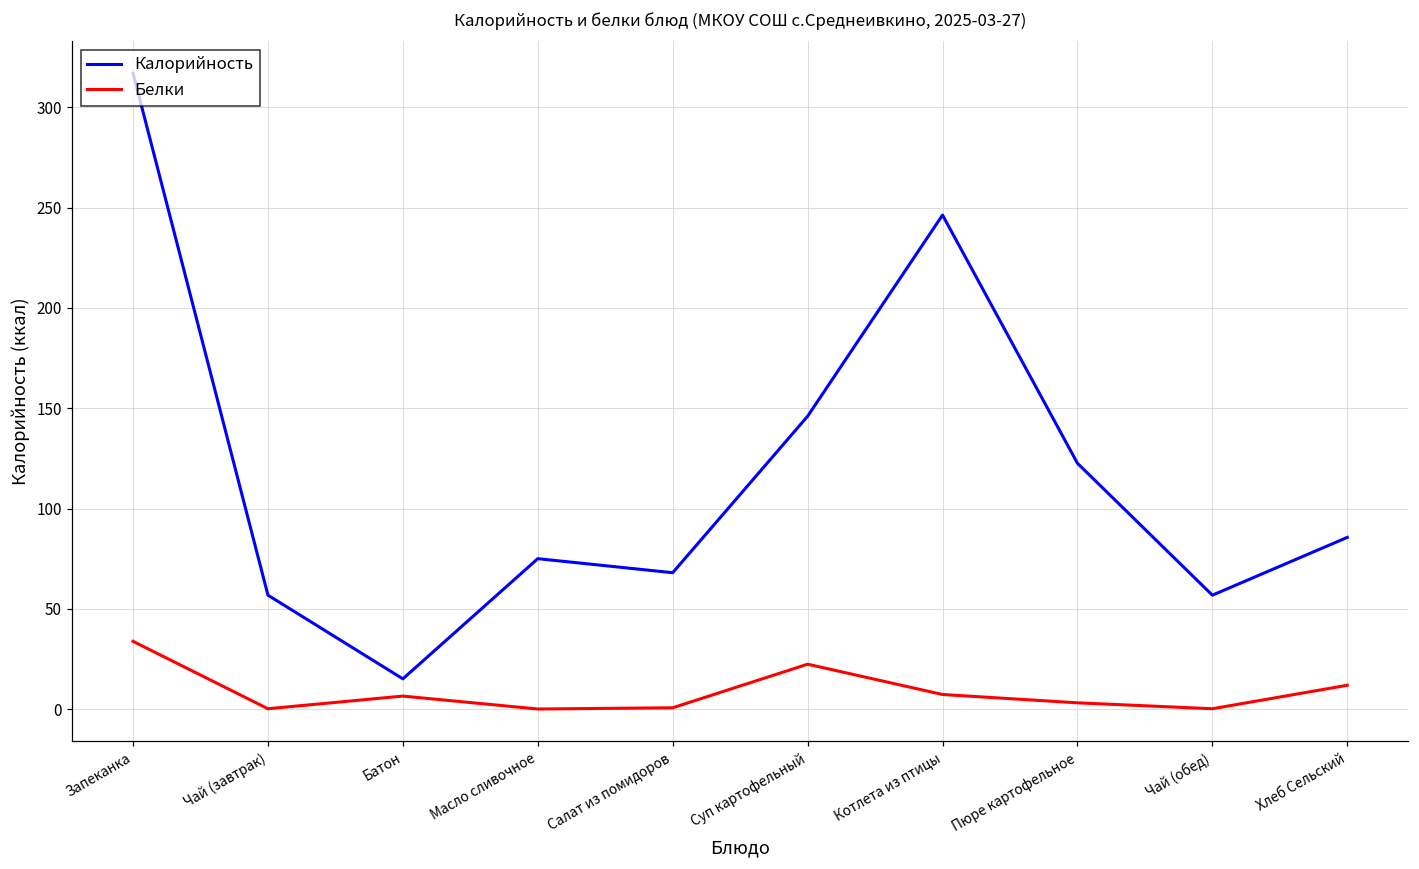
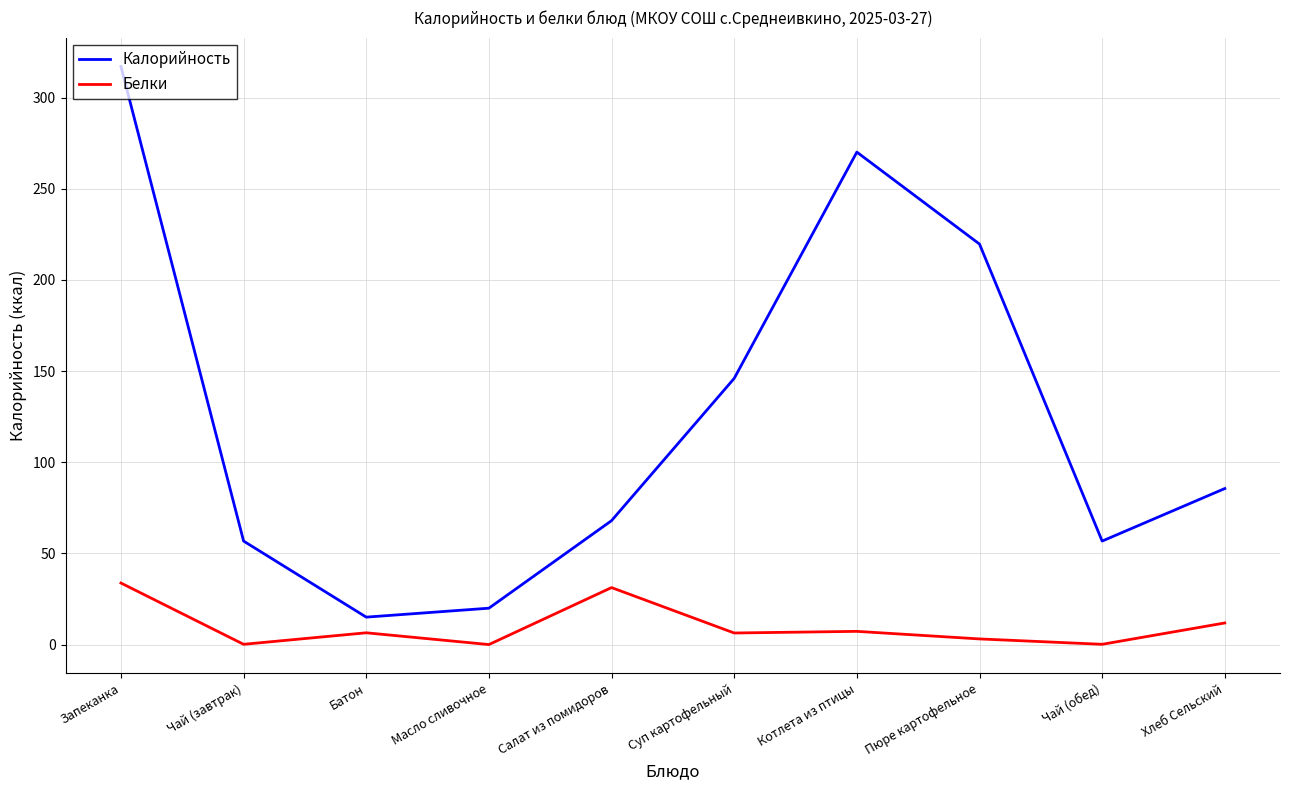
  {
    "Калорийность": {
      "Чай (завтрак)": 57,
      "Батон": 15,
-     "Масло сливочное": 75,
+     "Масло сливочное": 20,
      "Салат из помидоров": 68,
      "Суп картофельный": 146,
-     "Котлета из птицы": 246,
-     "Пюре картофельное": 123,
+     "Котлета из птицы": 270,
+     "Пюре картофельное": 220,
      "Чай (обед)": 57,
      "Хлеб Сельский": 86
    },
    "Белки": {
      "Запеканка": 34,
      "Чай (завтрак)": 0,
      "Батон": 7,
      "Масло сливочное": 0,
-     "Салат из помидоров": 1,
-     "Суп картофельный": 22,
+     "Салат из помидоров": 31,
+     "Суп картофельный": 6,
      "Котлета из птицы": 7,
      "Пюре картофельное": 3,
      "Чай (обед)": 0,
      "Хлеб Сельский": 12
    }
  }
